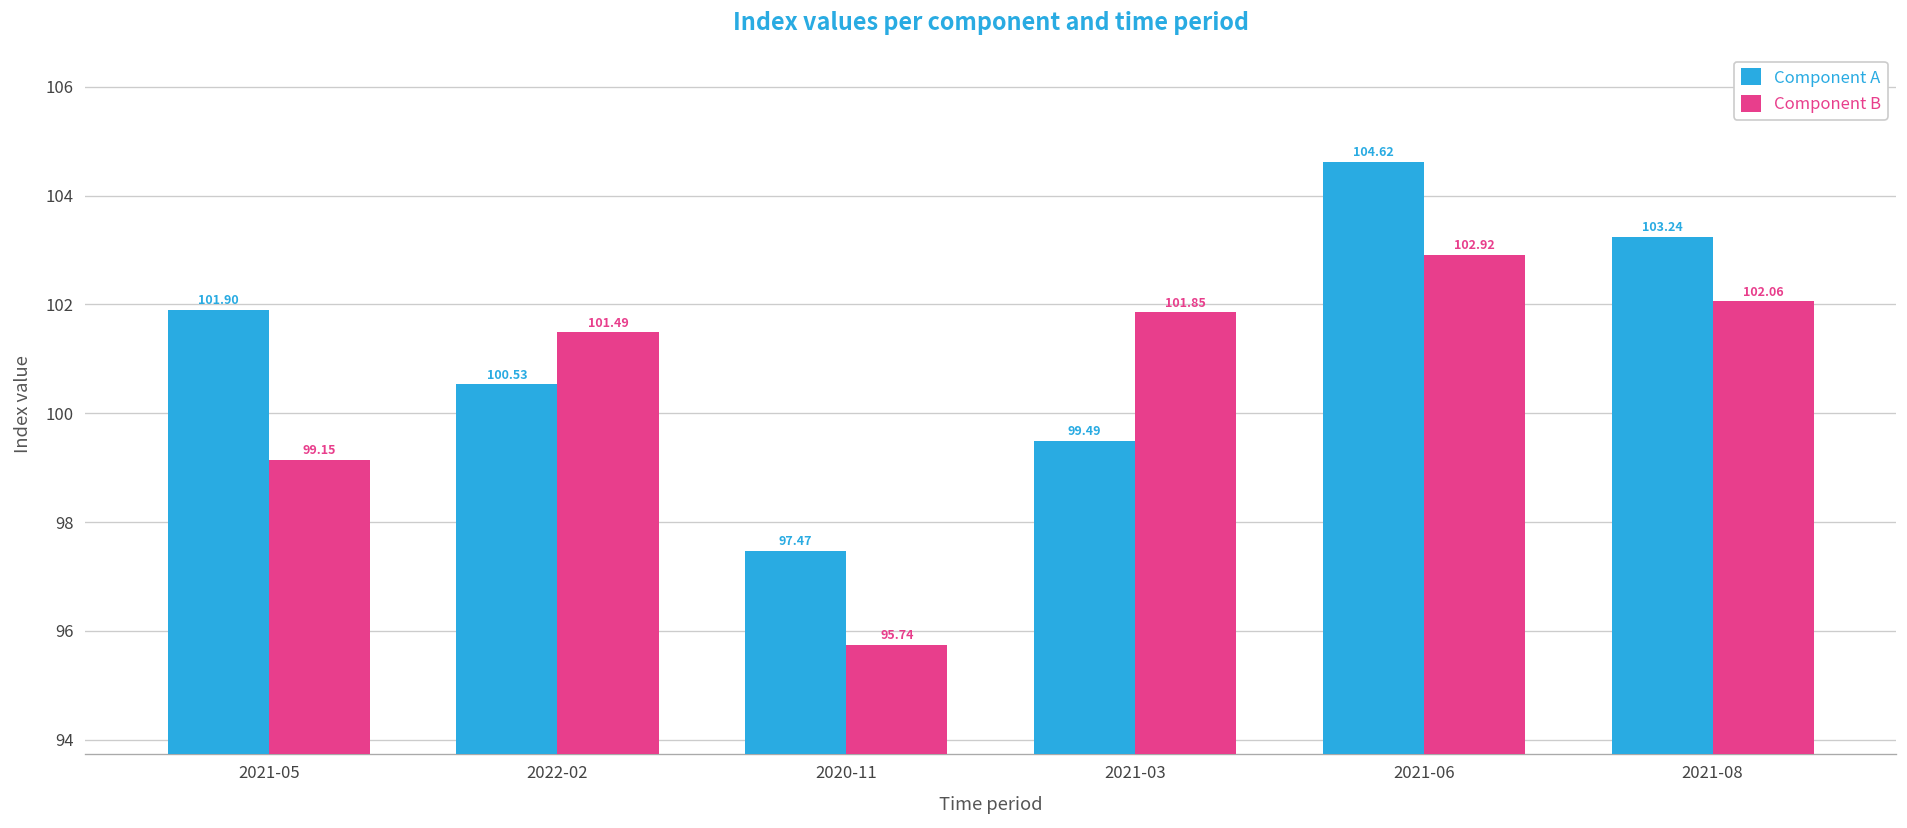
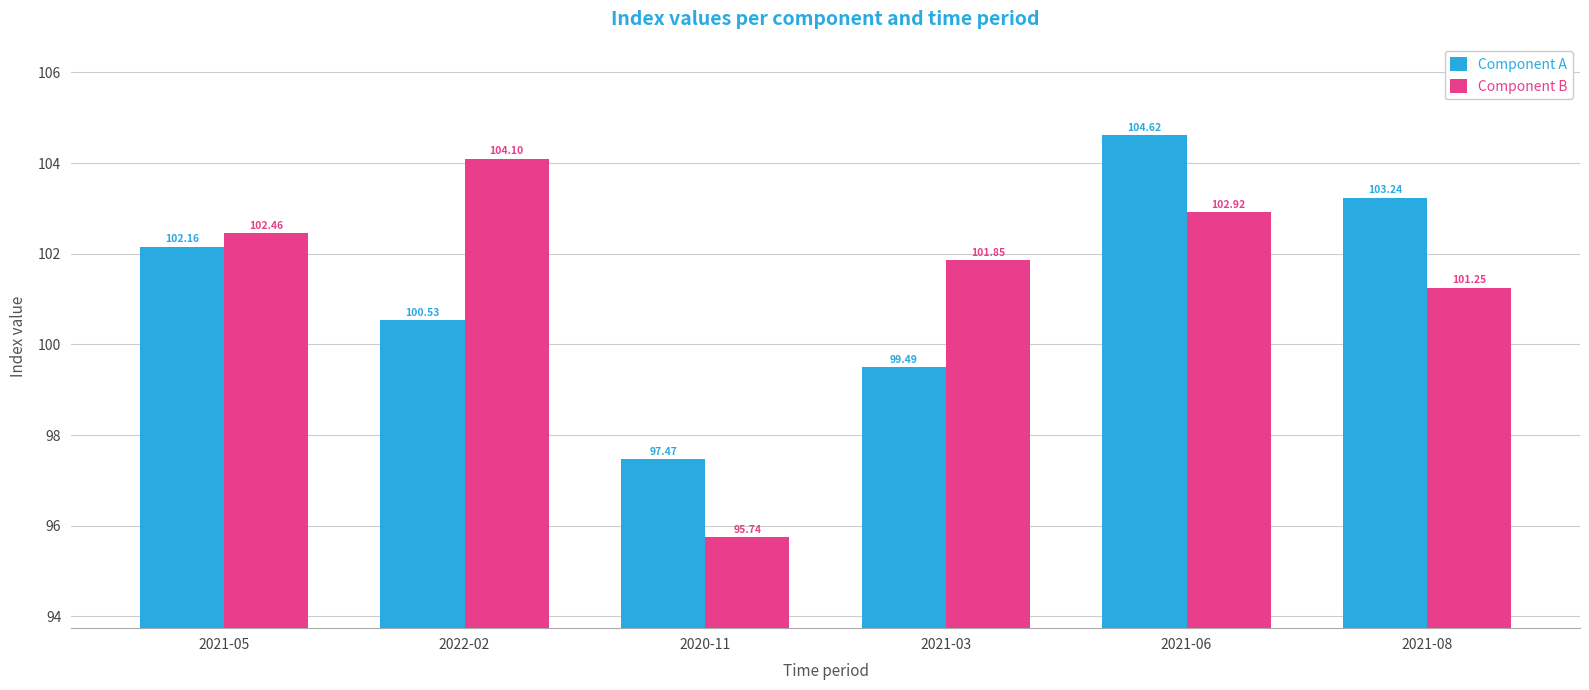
  {
    "Component A": {
-     "2021-05": 101.90,
+     "2021-05": 102.16,
      "2022-02": 100.53,
      "2020-11": 97.47,
      "2021-03": 99.49,
      "2021-06": 104.62,
      "2021-08": 103.24
    },
    "Component B": {
-     "2021-05": 99.15,
-     "2022-02": 101.49,
+     "2021-05": 102.46,
+     "2022-02": 104.10,
      "2020-11": 95.74,
      "2021-03": 101.85,
      "2021-06": 102.92,
-     "2021-08": 102.06
+     "2021-08": 101.25
    }
  }
